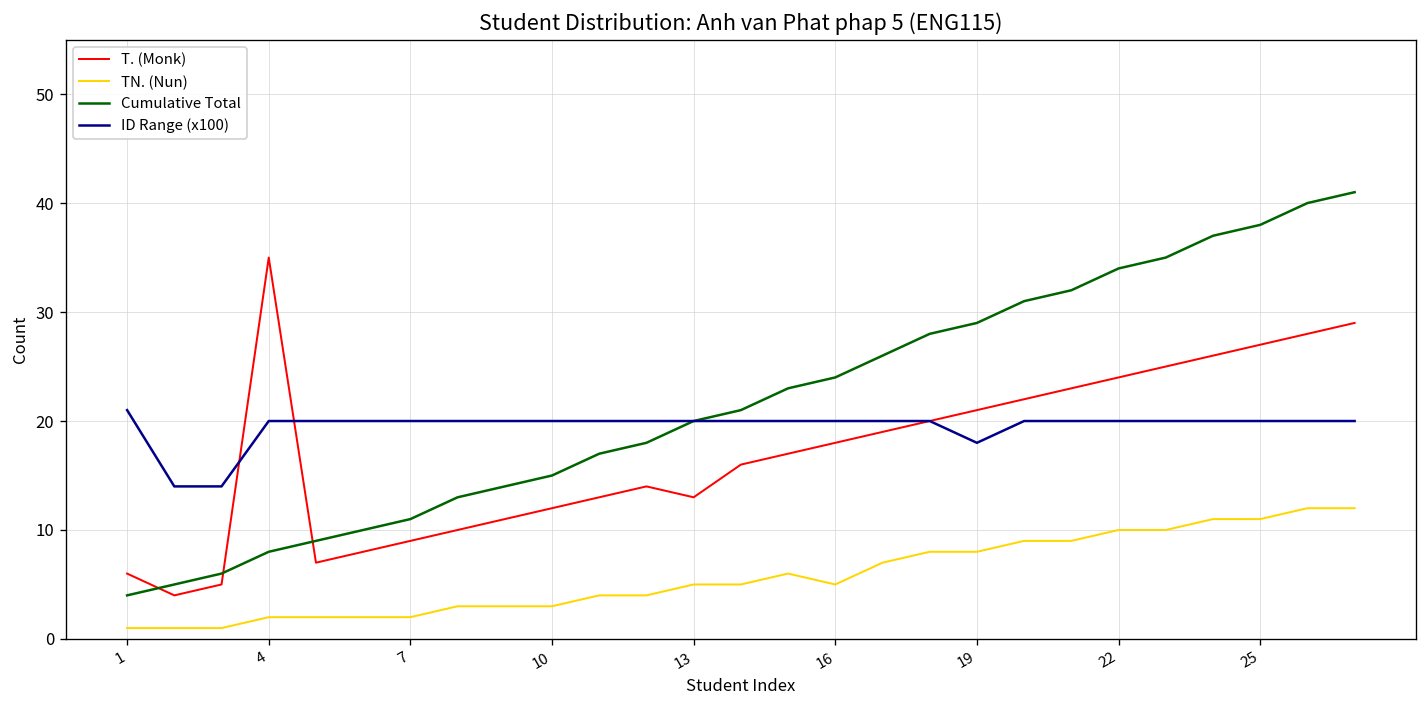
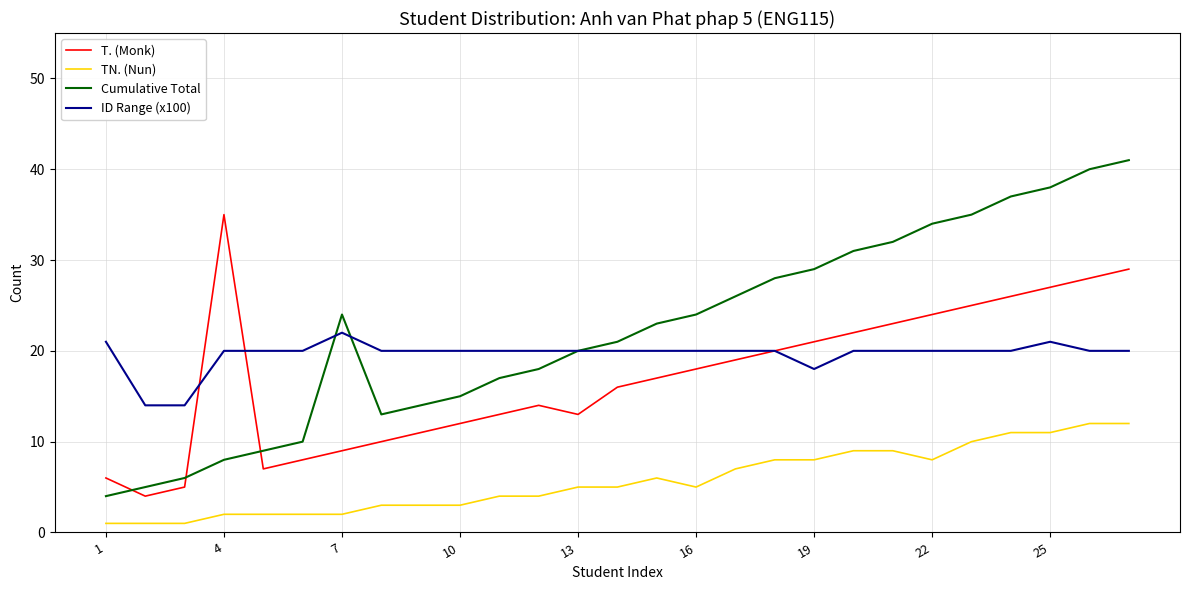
  {
    "T. (Monk)": {
      "1": 6,
      "4": 35,
      "7": 9,
      "10": 12,
      "13": 13,
      "16": 18,
      "19": 21,
      "22": 24,
      "25": 27
    },
    "TN. (Nun)": {
      "1": 1,
      "4": 2,
      "7": 2,
      "10": 3,
      "13": 5,
      "16": 5,
      "19": 8,
-     "22": 10,
+     "22": 8,
      "25": 11
    },
    "Cumulative Total": {
      "1": 4,
      "4": 8,
-     "7": 11,
+     "7": 24,
      "10": 15,
      "16": 24,
      "19": 29,
      "22": 34,
      "25": 38
    },
    "ID Range (x100)": {
      "1": 21,
      "4": 20,
-     "7": 20,
+     "7": 22,
      "10": 20,
      "16": 20,
      "19": 18,
      "22": 20,
-     "25": 20
+     "25": 21
    }
  }
